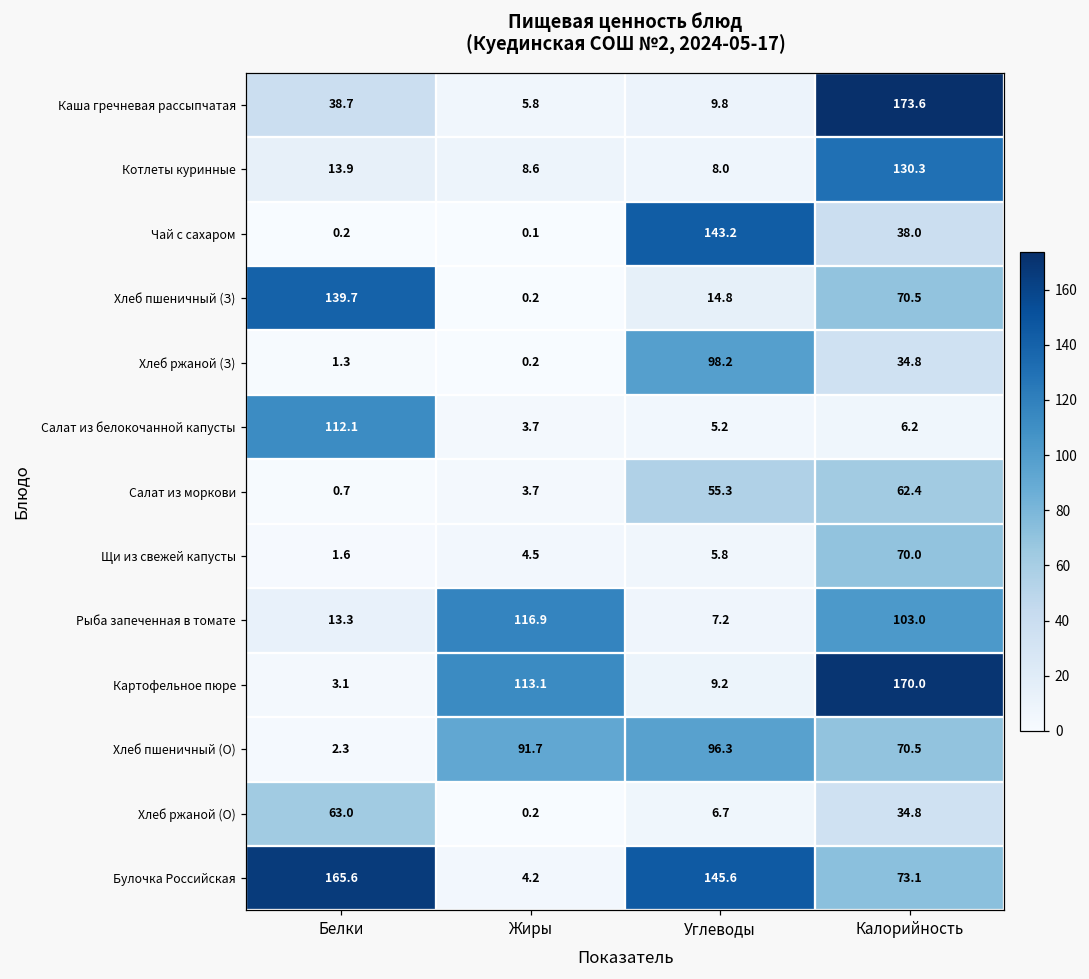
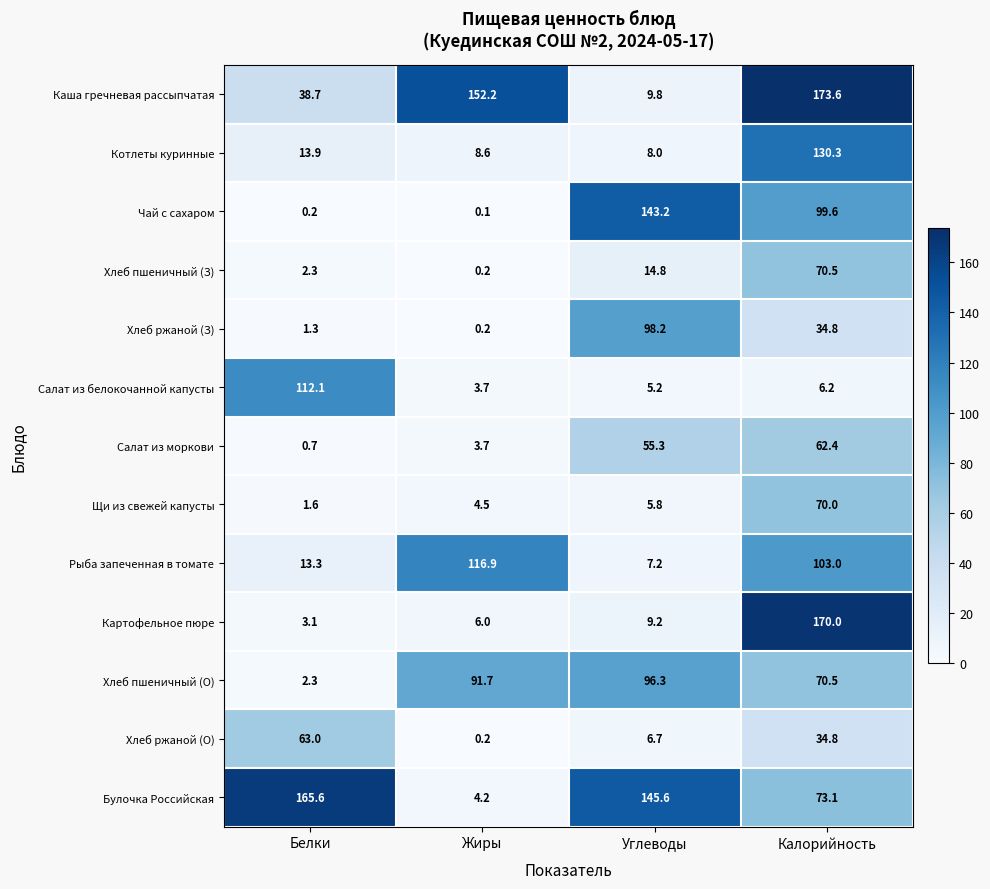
  {
    "Каша гречневая рассыпчатая": {
      "Белки": 38.7,
-     "Жиры": 5.8,
+     "Жиры": 152.2,
      "Углеводы": 9.8,
      "Калорийность": 173.6
    },
    "Котлеты куринные": {
      "Белки": 13.9,
      "Жиры": 8.6,
      "Углеводы": 8.0,
      "Калорийность": 130.3
    },
    "Чай с сахаром": {
      "Белки": 0.2,
      "Жиры": 0.1,
      "Углеводы": 143.2,
-     "Калорийность": 38.0
+     "Калорийность": 99.6
    },
    "Хлеб пшеничный (З)": {
-     "Белки": 139.7,
+     "Белки": 2.3,
      "Жиры": 0.2,
      "Углеводы": 14.8,
      "Калорийность": 70.5
    },
    "Хлеб ржаной (З)": {
      "Белки": 1.3,
      "Жиры": 0.2,
      "Углеводы": 98.2,
      "Калорийность": 34.8
    },
    "Салат из белокочанной капусты": {
      "Белки": 112.1,
      "Жиры": 3.7,
      "Углеводы": 5.2,
      "Калорийность": 6.2
    },
    "Салат из моркови": {
      "Белки": 0.7,
      "Жиры": 3.7,
      "Углеводы": 55.3,
      "Калорийность": 62.4
    },
    "Щи из свежей капусты": {
      "Белки": 1.6,
      "Жиры": 4.5,
      "Углеводы": 5.8,
      "Калорийность": 70.0
    },
    "Рыба запеченная в томате": {
      "Белки": 13.3,
      "Жиры": 116.9,
      "Углеводы": 7.2,
      "Калорийность": 103.0
    },
    "Картофельное пюре": {
      "Белки": 3.1,
-     "Жиры": 113.1,
+     "Жиры": 6.0,
      "Углеводы": 9.2,
      "Калорийность": 170.0
    },
    "Хлеб пшеничный (О)": {
      "Белки": 2.3,
      "Жиры": 91.7,
      "Углеводы": 96.3,
      "Калорийность": 70.5
    },
    "Хлеб ржаной (О)": {
      "Белки": 63.0,
      "Жиры": 0.2,
      "Углеводы": 6.7,
      "Калорийность": 34.8
    },
    "Булочка Российская": {
      "Белки": 165.6,
      "Жиры": 4.2,
      "Углеводы": 145.6,
      "Калорийность": 73.1
    }
  }
